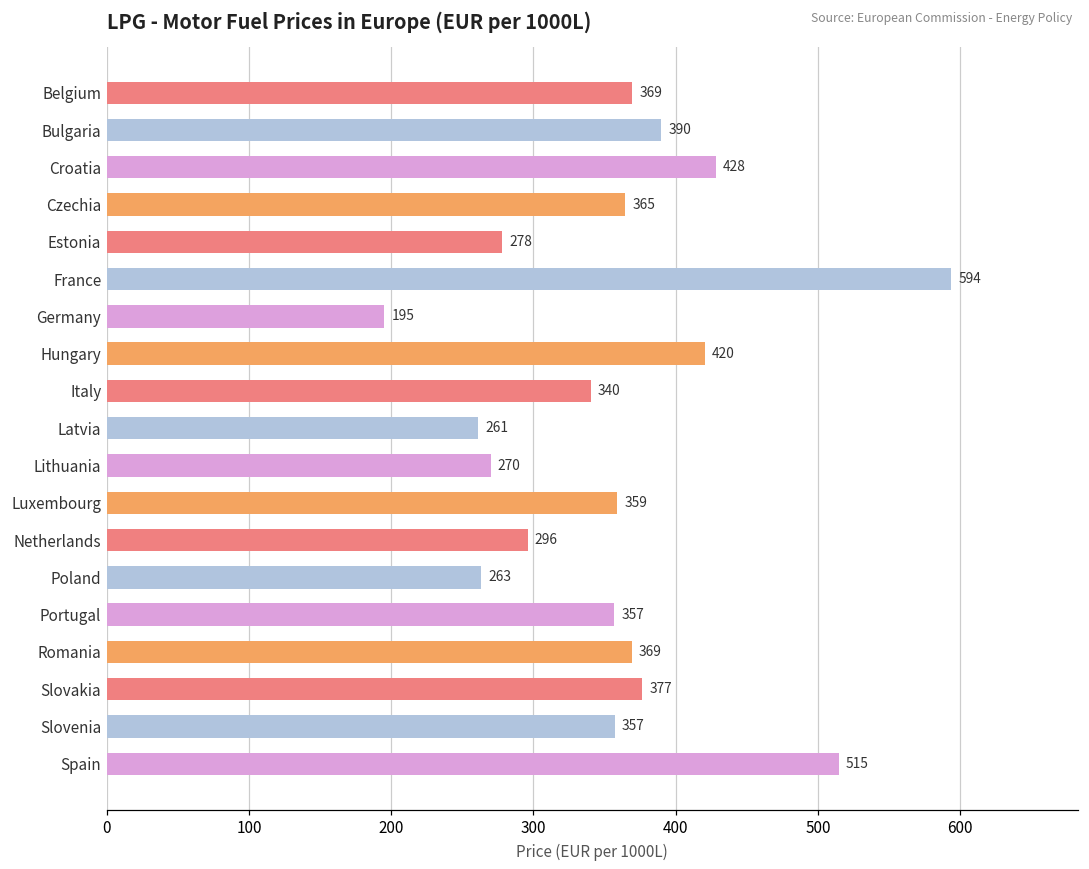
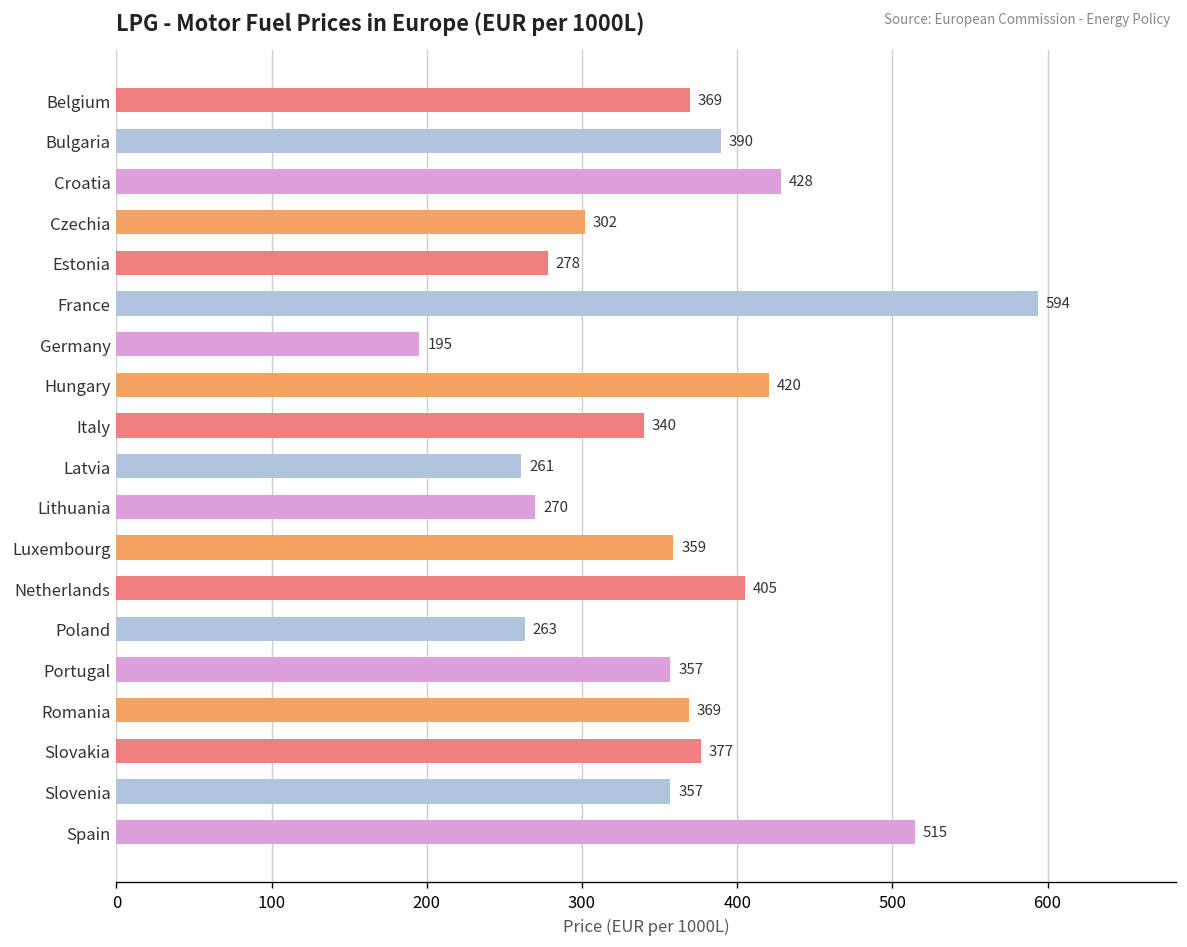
  {
    "Belgium": 369,
    "Bulgaria": 390,
    "Croatia": 428,
-   "Czechia": 365,
+   "Czechia": 302,
    "Estonia": 278,
    "France": 594,
    "Germany": 195,
    "Hungary": 420,
    "Italy": 340,
    "Latvia": 261,
    "Lithuania": 270,
    "Luxembourg": 359,
-   "Netherlands": 296,
+   "Netherlands": 405,
    "Poland": 263,
    "Portugal": 357,
    "Romania": 369,
    "Slovakia": 377,
    "Slovenia": 357,
    "Spain": 515
  }
